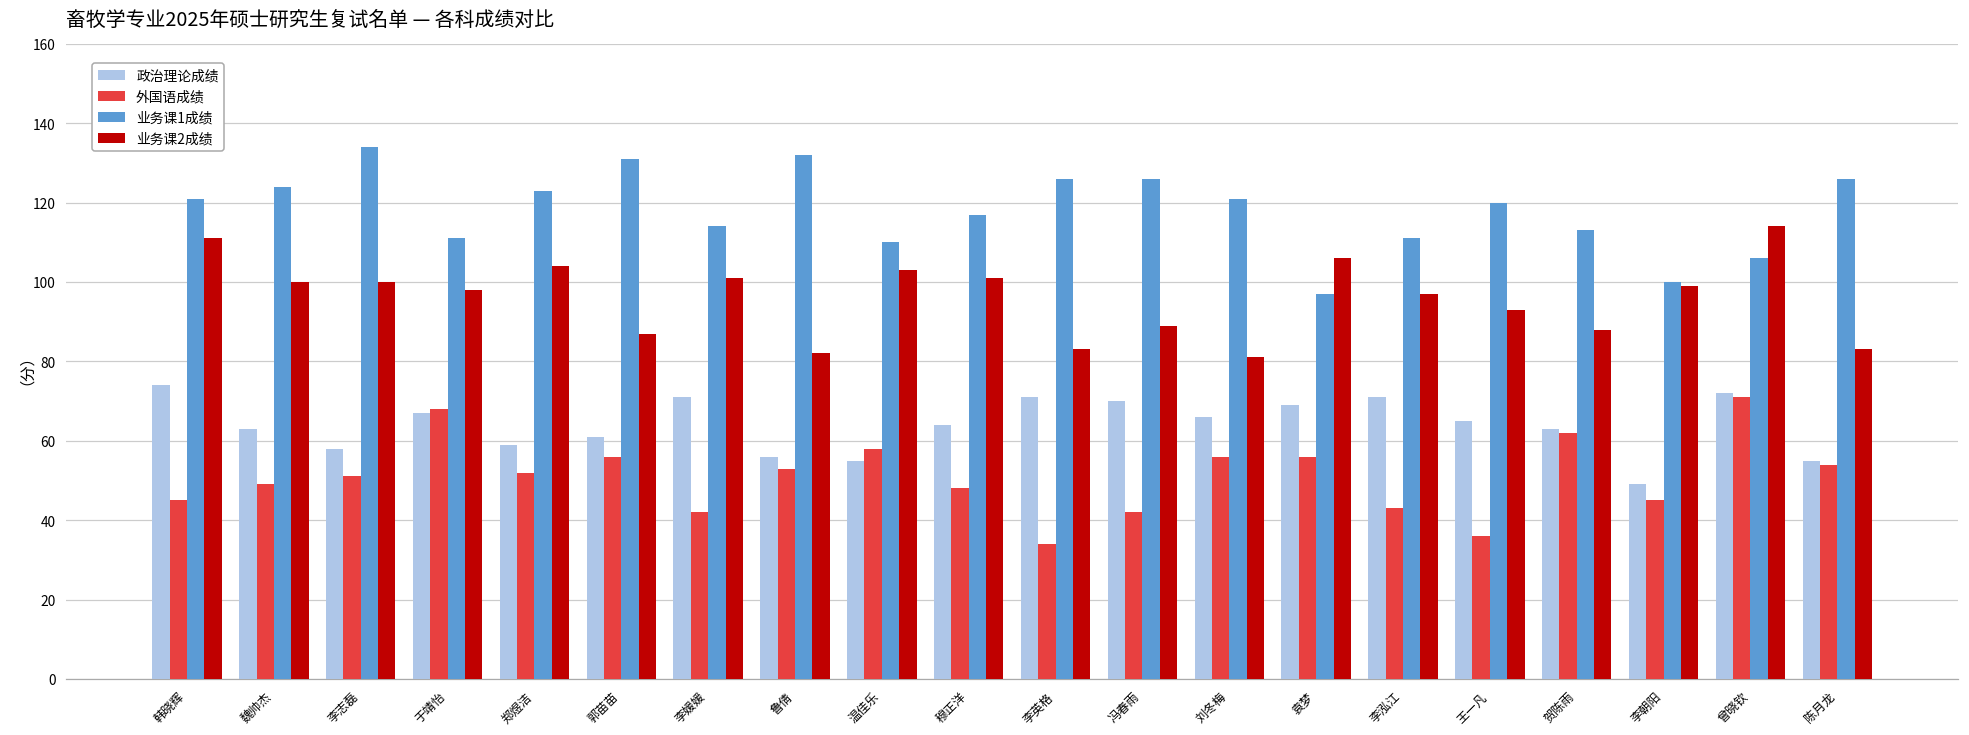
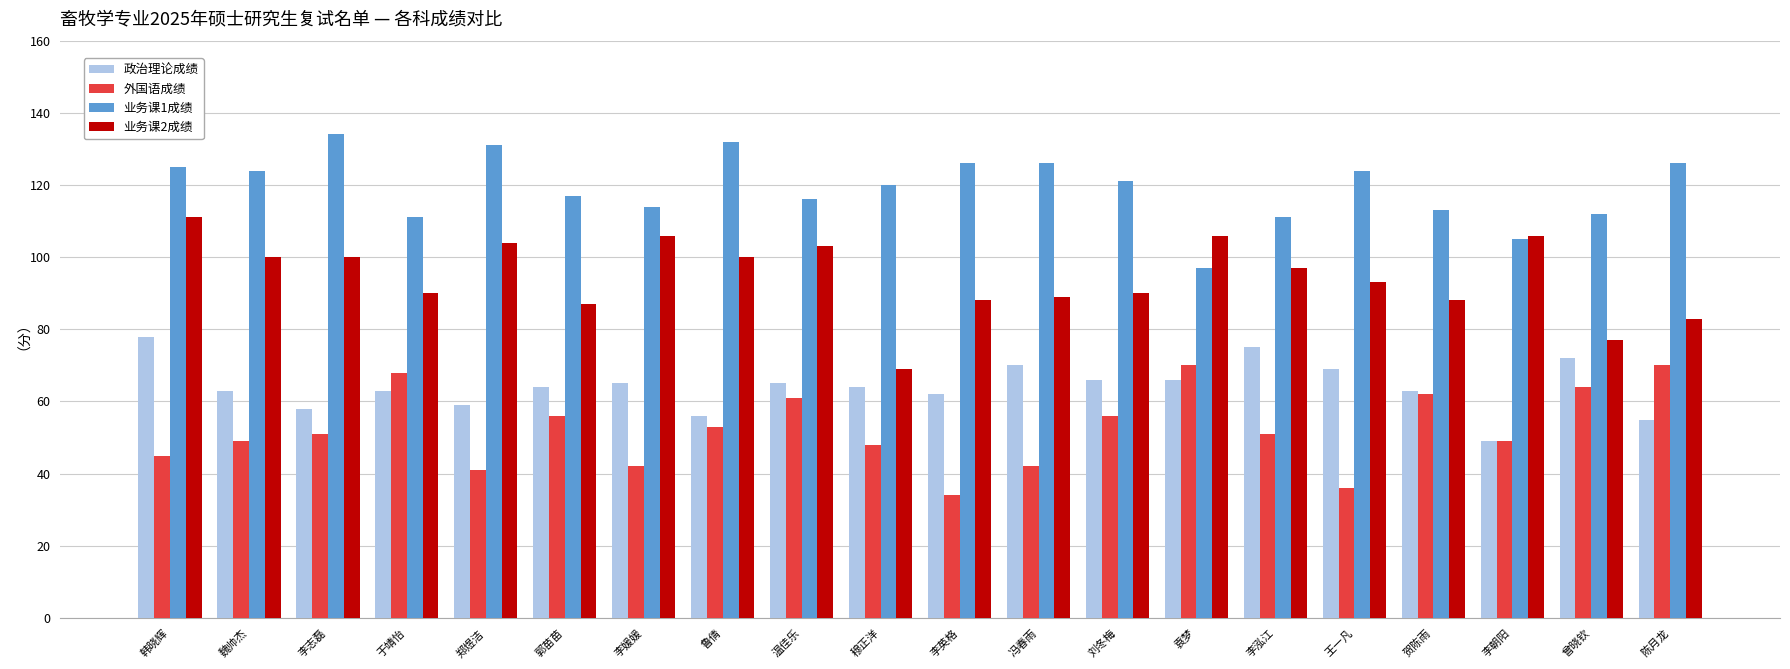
  {
    "政治理论成绩": {
-     "韩晓辉": 74,
+     "韩晓辉": 78,
      "魏帅杰": 63,
      "李志磊": 58,
-     "于靖怡": 67,
+     "于靖怡": 63,
      "郑煜洁": 59,
-     "郭苗苗": 61,
-     "李媛媛": 71,
+     "郭苗苗": 64,
+     "李媛媛": 65,
      "鲁倩": 56,
-     "温佳乐": 55,
+     "温佳乐": 65,
      "穆正洋": 64,
-     "李英格": 71,
+     "李英格": 62,
      "冯春雨": 70,
      "刘冬梅": 66,
-     "袁梦": 69,
-     "李泓江": 71,
-     "王一凡": 65,
+     "袁梦": 66,
+     "李泓江": 75,
+     "王一凡": 69,
      "贺陈雨": 63,
      "李朝阳": 49,
      "曾晓钦": 72,
      "陈月龙": 55
    },
    "外国语成绩": {
      "韩晓辉": 45,
      "魏帅杰": 49,
      "李志磊": 51,
      "于靖怡": 68,
-     "郑煜洁": 52,
+     "郑煜洁": 41,
      "郭苗苗": 56,
      "李媛媛": 42,
      "鲁倩": 53,
-     "温佳乐": 58,
+     "温佳乐": 61,
      "穆正洋": 48,
      "李英格": 34,
      "冯春雨": 42,
      "刘冬梅": 56,
-     "袁梦": 56,
-     "李泓江": 43,
+     "袁梦": 70,
+     "李泓江": 51,
      "王一凡": 36,
      "贺陈雨": 62,
-     "李朝阳": 45,
-     "曾晓钦": 71,
-     "陈月龙": 54
+     "李朝阳": 49,
+     "曾晓钦": 64,
+     "陈月龙": 70
    },
    "业务课1成绩": {
-     "韩晓辉": 121,
+     "韩晓辉": 125,
      "魏帅杰": 124,
      "李志磊": 134,
      "于靖怡": 111,
-     "郑煜洁": 123,
-     "郭苗苗": 131,
+     "郑煜洁": 131,
+     "郭苗苗": 117,
      "李媛媛": 114,
      "鲁倩": 132,
-     "温佳乐": 110,
-     "穆正洋": 117,
+     "温佳乐": 116,
+     "穆正洋": 120,
      "李英格": 126,
      "冯春雨": 126,
      "刘冬梅": 121,
      "袁梦": 97,
      "李泓江": 111,
-     "王一凡": 120,
+     "王一凡": 124,
      "贺陈雨": 113,
-     "李朝阳": 100,
-     "曾晓钦": 106,
+     "李朝阳": 105,
+     "曾晓钦": 112,
      "陈月龙": 126
    },
    "业务课2成绩": {
      "韩晓辉": 111,
      "魏帅杰": 100,
      "李志磊": 100,
-     "于靖怡": 98,
+     "于靖怡": 90,
      "郑煜洁": 104,
      "郭苗苗": 87,
-     "李媛媛": 101,
-     "鲁倩": 82,
+     "李媛媛": 106,
+     "鲁倩": 100,
      "温佳乐": 103,
-     "穆正洋": 101,
-     "李英格": 83,
+     "穆正洋": 69,
+     "李英格": 88,
      "冯春雨": 89,
-     "刘冬梅": 81,
+     "刘冬梅": 90,
      "袁梦": 106,
      "李泓江": 97,
      "王一凡": 93,
      "贺陈雨": 88,
-     "李朝阳": 99,
-     "曾晓钦": 114,
+     "李朝阳": 106,
+     "曾晓钦": 77,
      "陈月龙": 83
    }
  }
